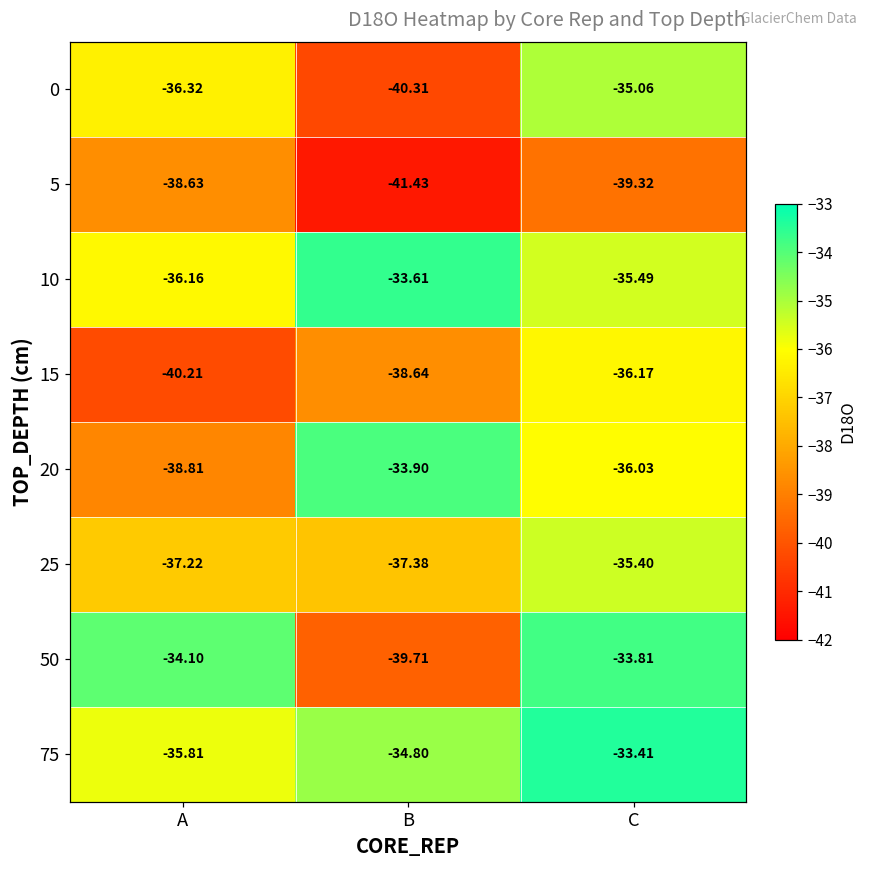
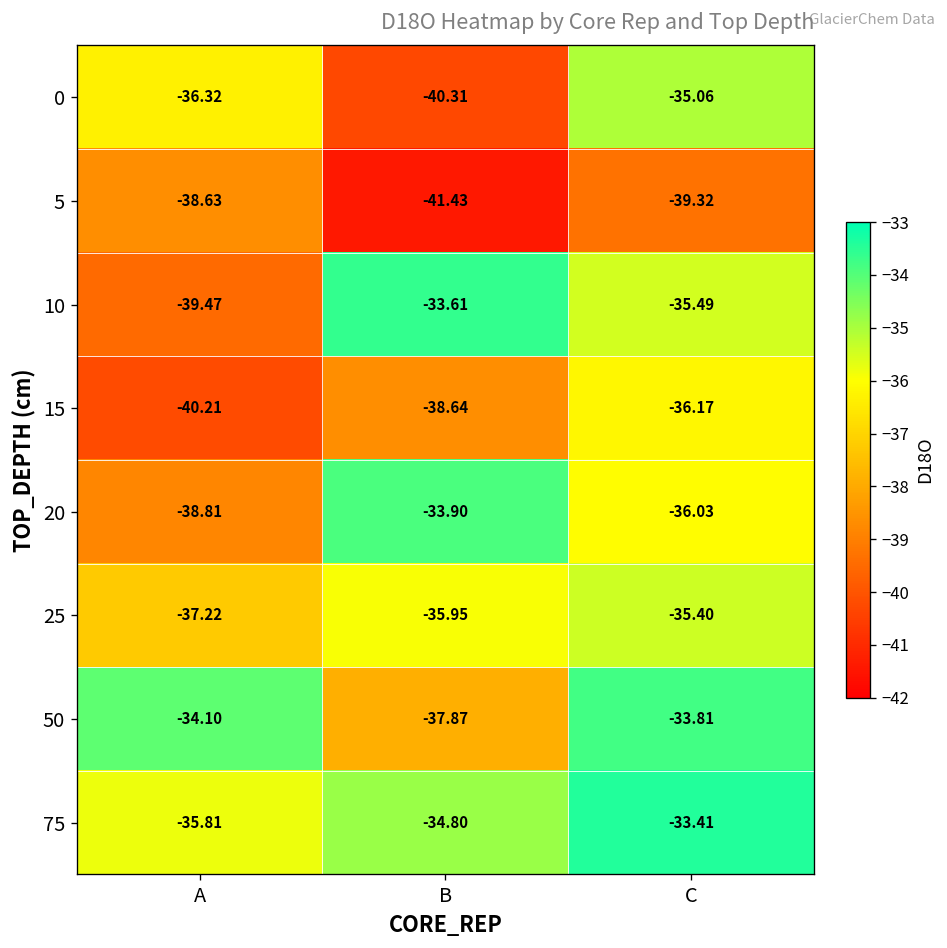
  {
    "0": {
      "A": -36.32,
      "B": -40.31,
      "C": -35.06
    },
    "5": {
      "A": -38.63,
      "B": -41.43,
      "C": -39.32
    },
    "10": {
-     "A": -36.16,
+     "A": -39.47,
      "B": -33.61,
      "C": -35.49
    },
    "15": {
      "A": -40.21,
      "B": -38.64,
      "C": -36.17
    },
    "20": {
      "A": -38.81,
      "B": -33.90,
      "C": -36.03
    },
    "25": {
      "A": -37.22,
-     "B": -37.38,
+     "B": -35.95,
      "C": -35.40
    },
    "50": {
      "A": -34.10,
-     "B": -39.71,
+     "B": -37.87,
      "C": -33.81
    },
    "75": {
      "A": -35.81,
      "B": -34.80,
      "C": -33.41
    }
  }
